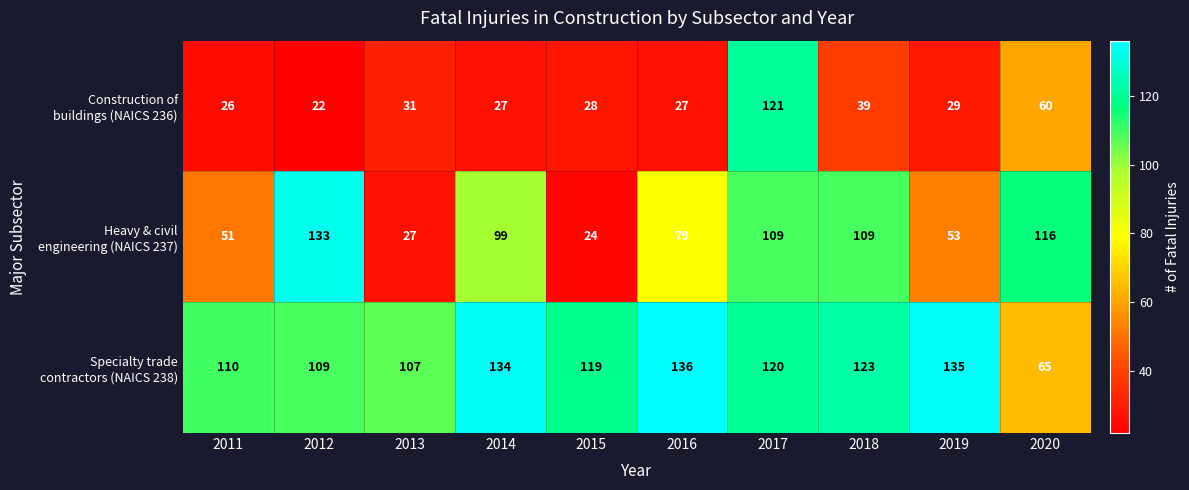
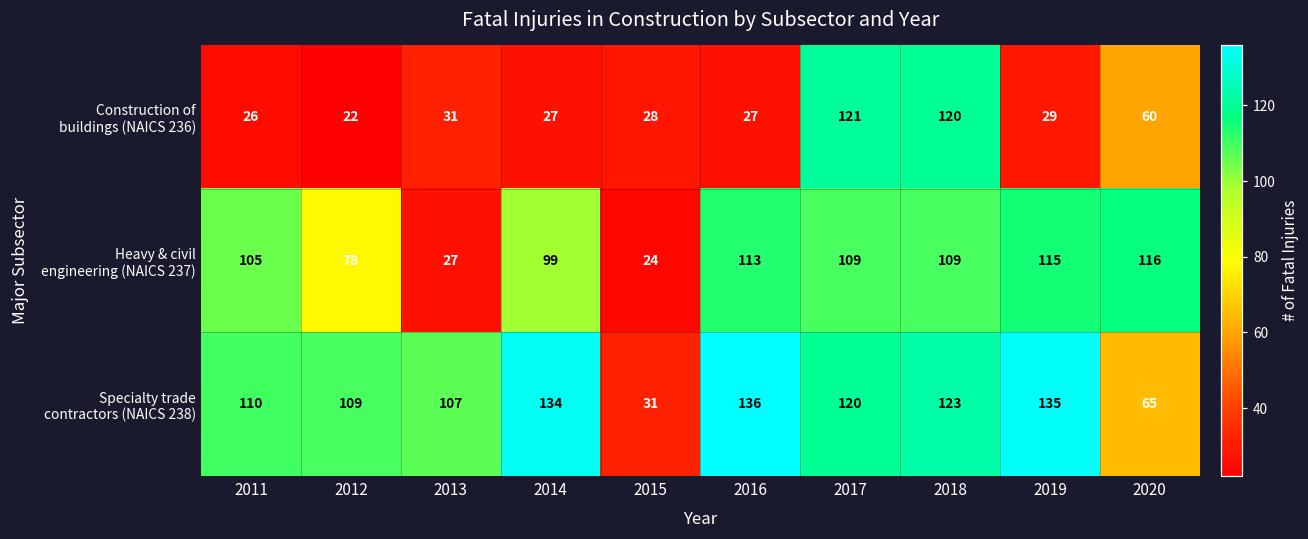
  {
    "Construction of buildings (NAICS 236)": {
      "2011": 26,
      "2012": 22,
      "2013": 31,
      "2014": 27,
      "2015": 28,
      "2016": 27,
      "2017": 121,
-     "2018": 39,
+     "2018": 120,
      "2019": 29,
      "2020": 60
    },
    "Heavy & civil engineering (NAICS 237)": {
-     "2011": 51,
-     "2012": 133,
+     "2011": 105,
+     "2012": 78,
      "2013": 27,
      "2014": 99,
      "2015": 24,
-     "2016": 79,
+     "2016": 113,
      "2017": 109,
      "2018": 109,
-     "2019": 53,
+     "2019": 115,
      "2020": 116
    },
    "Specialty trade contractors (NAICS 238)": {
      "2011": 110,
      "2012": 109,
      "2013": 107,
      "2014": 134,
-     "2015": 119,
+     "2015": 31,
      "2016": 136,
      "2017": 120,
      "2018": 123,
      "2019": 135,
      "2020": 65
    }
  }
